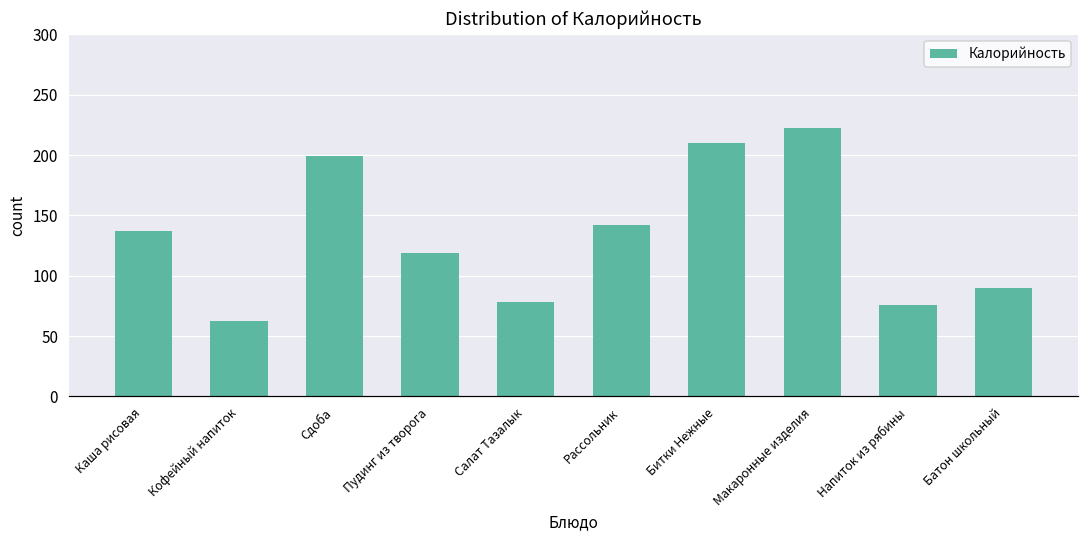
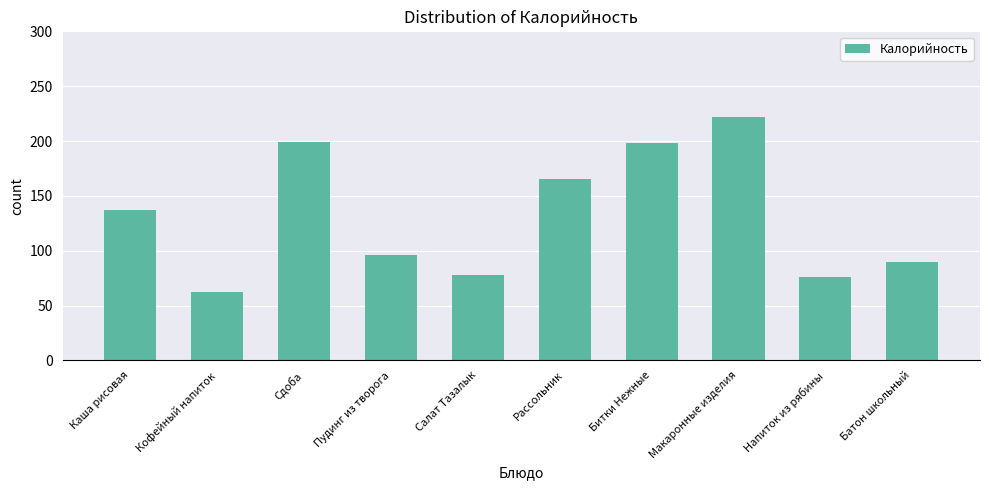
  {
    "Каша рисовая": 137,
    "Кофейный напиток": 62,
    "Сдоба": 199,
-   "Пудинг из творога": 119,
+   "Пудинг из творога": 96,
    "Салат Тазалык": 78,
-   "Рассольник": 142,
-   "Битки Нежные": 210,
+   "Рассольник": 166,
+   "Битки Нежные": 198,
    "Макаронные изделия": 222,
    "Напиток из рябины": 76,
    "Батон школьный": 90
  }
